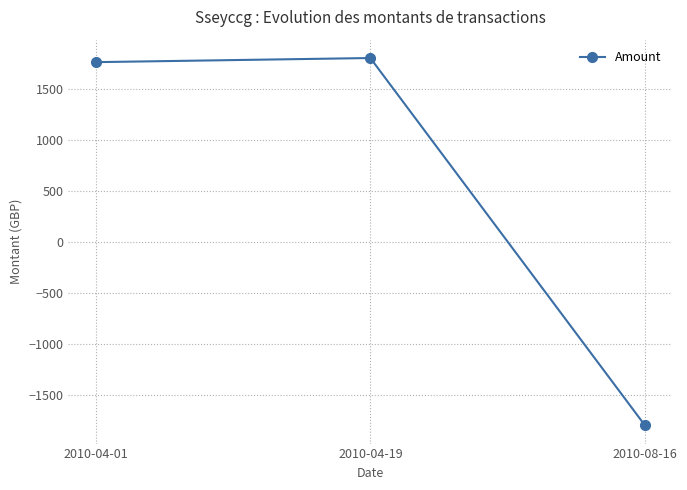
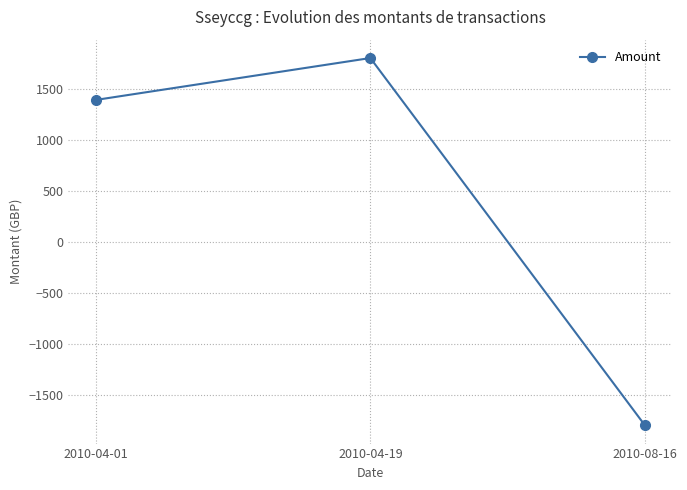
  {
-   "2010-04-01": 1760,
+   "2010-04-01": 1390,
    "2010-04-19": 1800,
    "2010-08-16": -1800
  }
